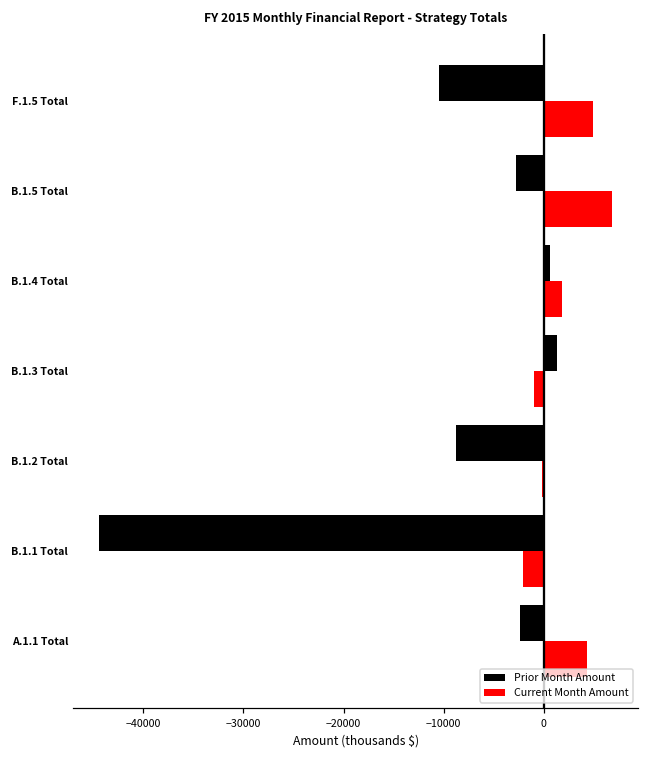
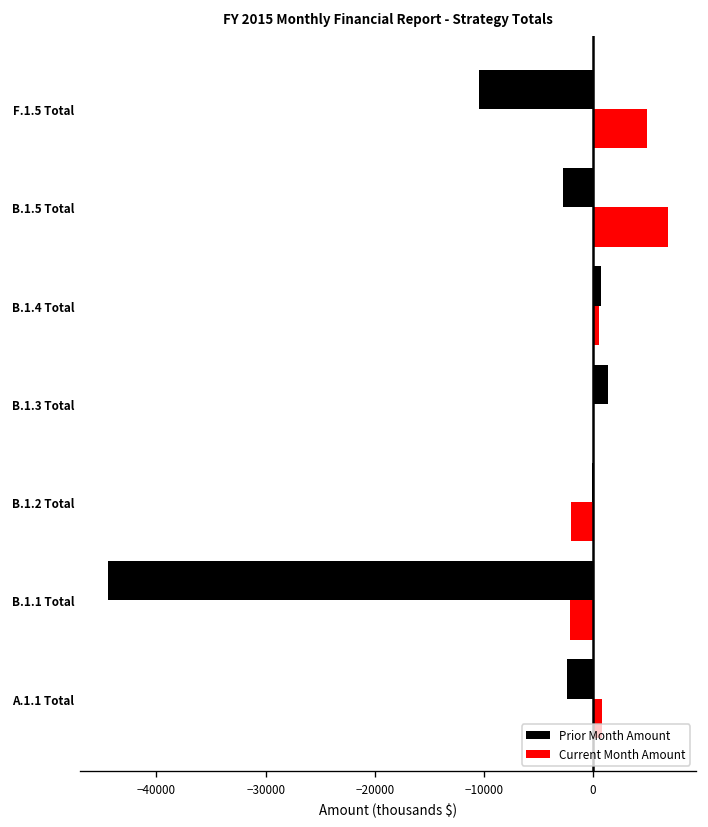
  {
    "Prior Month Amount": {
      "F.1.5 Total": -10000,
      "B.1.5 Total": -3000,
      "B.1.4 Total": 1000,
      "B.1.3 Total": 1000,
-     "B.1.2 Total": -9000,
+     "B.1.2 Total": 0,
      "B.1.1 Total": -44000,
      "A.1.1 Total": -2000
    },
    "Current Month Amount": {
      "F.1.5 Total": 5000,
      "B.1.5 Total": 7000,
-     "B.1.4 Total": 2000,
-     "B.1.3 Total": -1000,
-     "B.1.2 Total": 0,
+     "B.1.4 Total": 1000,
+     "B.1.3 Total": 0,
+     "B.1.2 Total": -2000,
      "B.1.1 Total": -2000,
-     "A.1.1 Total": 4000
+     "A.1.1 Total": 1000
    }
  }
